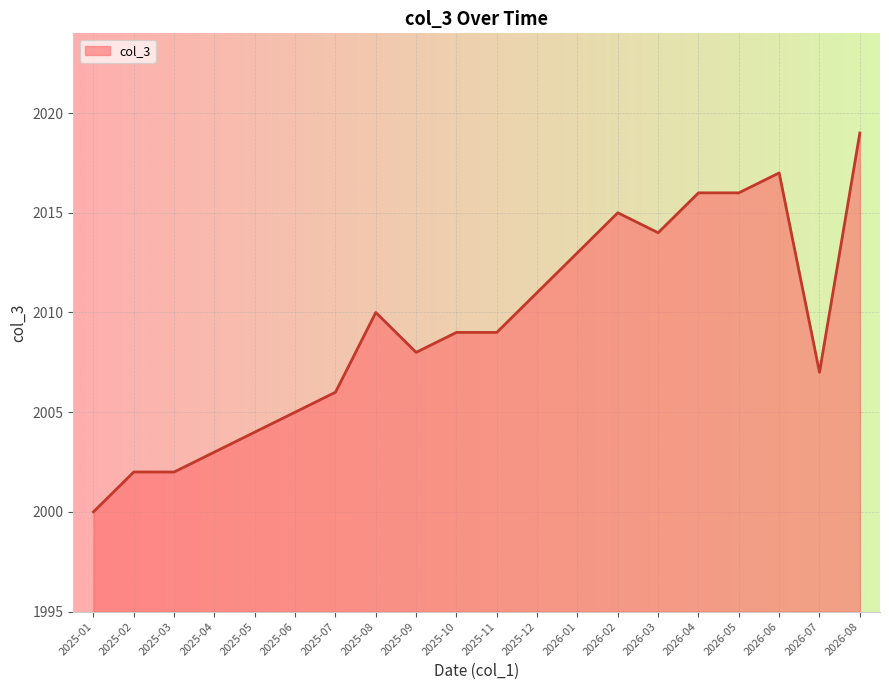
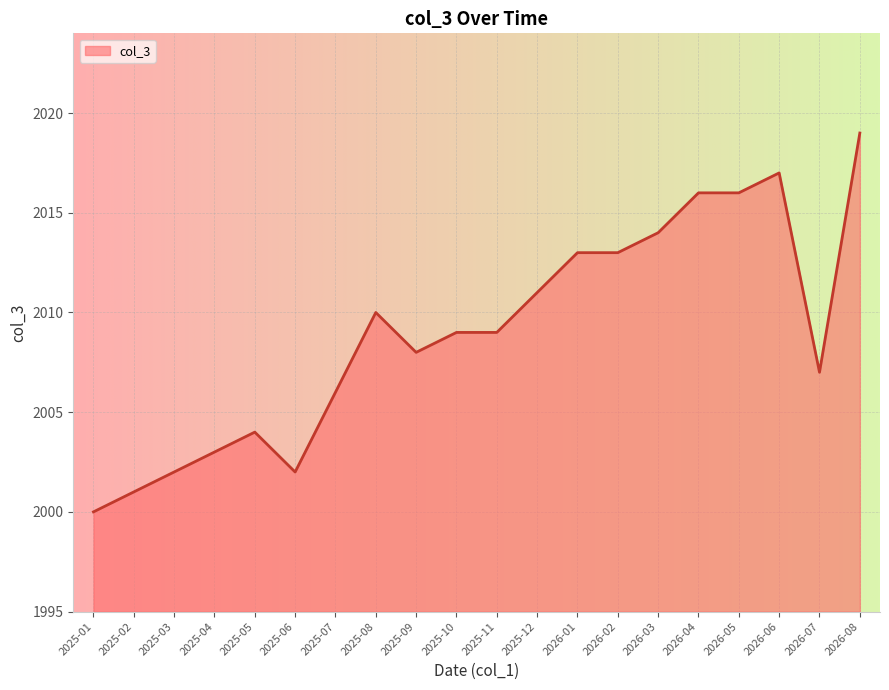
  {
    "2025-01": 2000,
-   "2025-02": 2002,
+   "2025-02": 2001,
    "2025-03": 2002,
    "2025-04": 2003,
    "2025-05": 2004,
-   "2025-06": 2005,
+   "2025-06": 2002,
    "2025-07": 2006,
    "2025-08": 2010,
    "2025-09": 2008,
    "2025-10": 2009,
    "2025-11": 2009,
    "2025-12": 2011,
    "2026-01": 2013,
-   "2026-02": 2015,
+   "2026-02": 2013,
    "2026-03": 2014,
    "2026-04": 2016,
    "2026-05": 2016,
    "2026-06": 2017,
    "2026-07": 2007,
    "2026-08": 2019
  }
